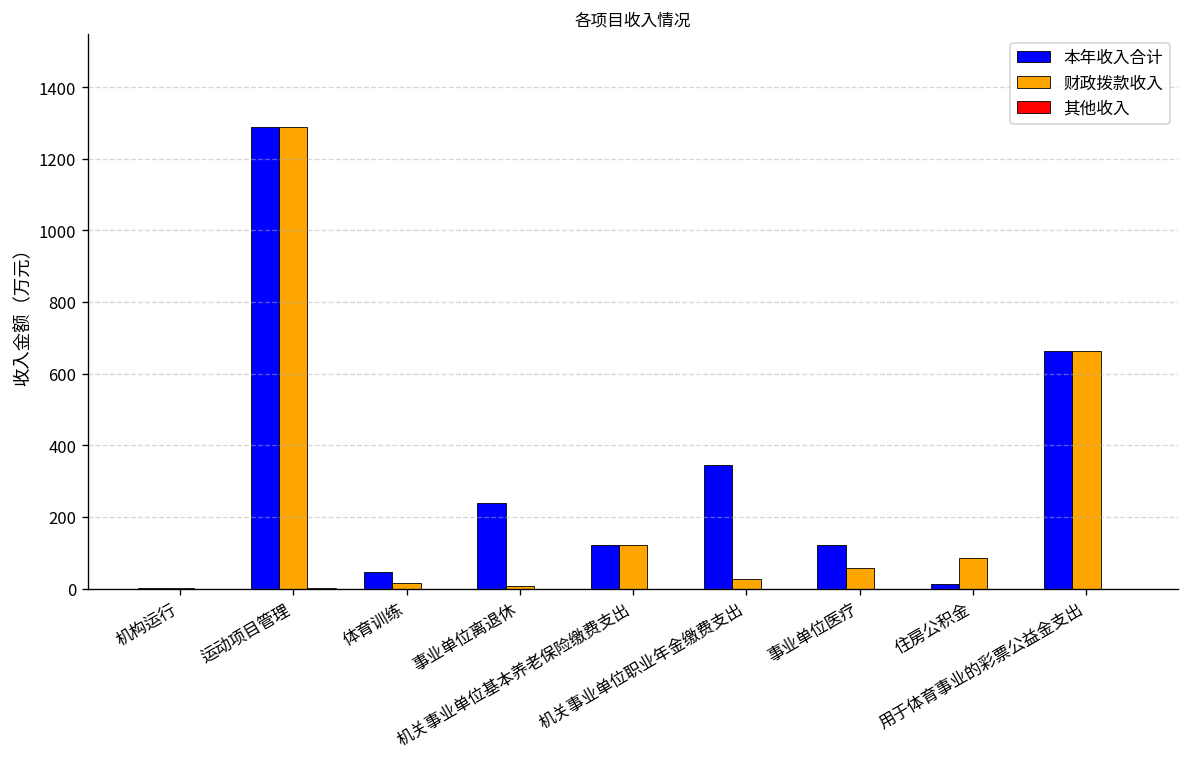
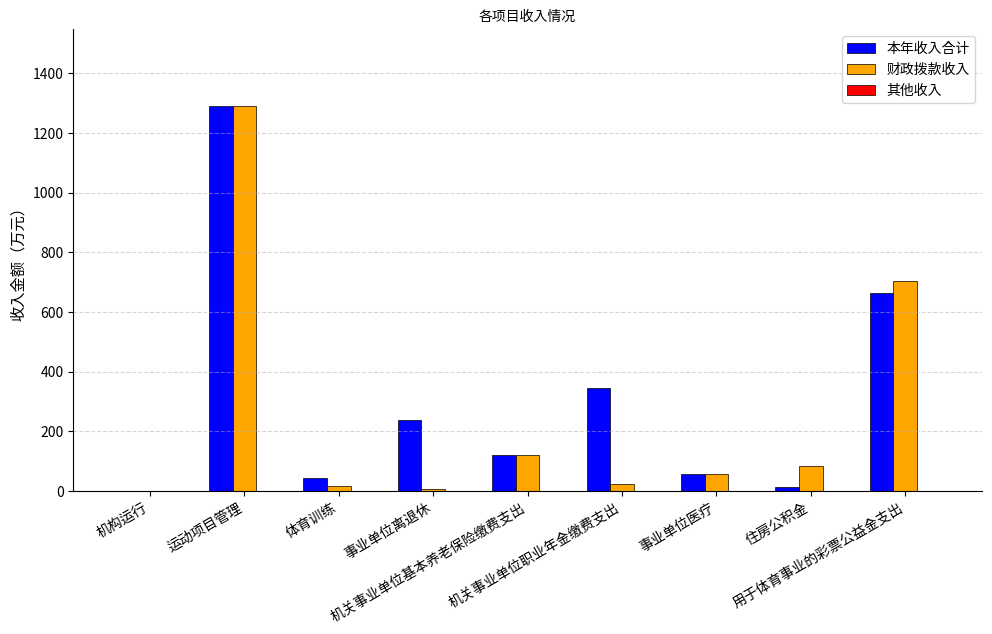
  {
    "本年收入合计": {
      "运动项目管理": 1290,
      "体育训练": 50,
      "事业单位离退休": 240,
      "机关事业单位基本养老保险缴费支出": 120,
      "机关事业单位职业年金缴费支出": 340,
-     "事业单位医疗": 120,
+     "事业单位医疗": 60,
      "住房公积金": 10,
      "用于体育事业的彩票公益金支出": 660
    },
    "财政拨款收入": {
      "运动项目管理": 1290,
      "体育训练": 20,
      "机关事业单位基本养老保险缴费支出": 120,
      "机关事业单位职业年金缴费支出": 30,
      "事业单位医疗": 60,
      "住房公积金": 90,
-     "用于体育事业的彩票公益金支出": 660
+     "用于体育事业的彩票公益金支出": 700
    },
    "其他收入": {
      "机构运行": 0,
      "体育训练": 0,
      "事业单位离退休": 0,
      "机关事业单位基本养老保险缴费支出": 0,
      "机关事业单位职业年金缴费支出": 0,
      "事业单位医疗": 0,
      "住房公积金": 0,
      "用于体育事业的彩票公益金支出": 0
    }
  }
